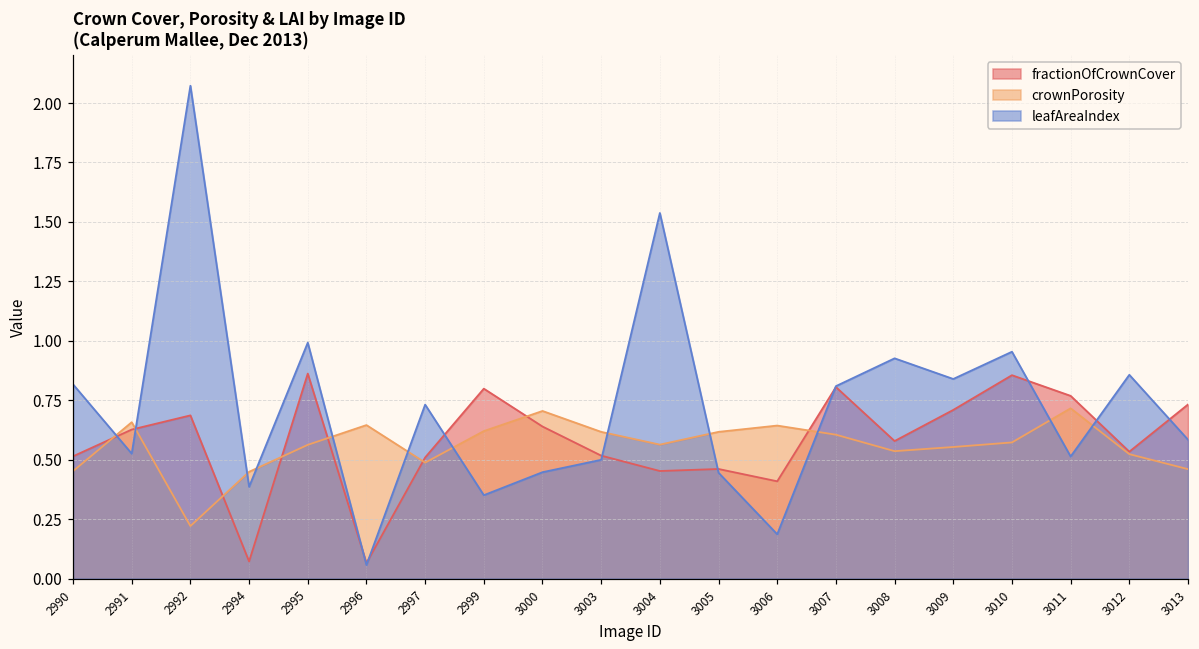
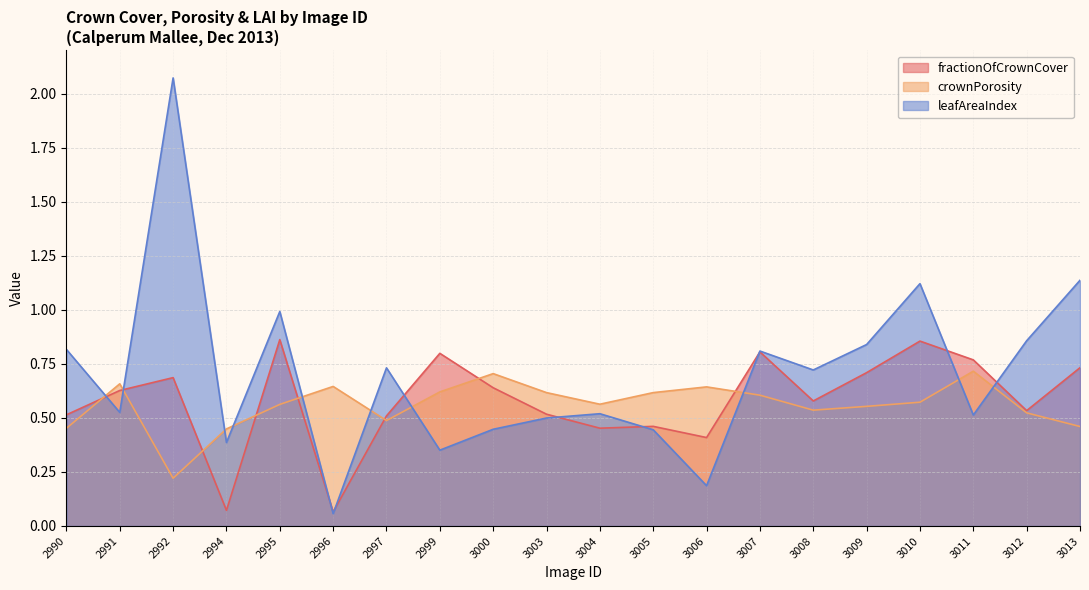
  {
    "leafAreaIndex": {
      "2990": 0.82,
      "2991": 0.53,
      "2992": 2.07,
      "2994": 0.39,
      "2995": 0.99,
      "2997": 0.73,
      "2999": 0.35,
      "3000": 0.45,
      "3003": 0.50,
-     "3004": 1.54,
+     "3004": 0.52,
      "3005": 0.45,
      "3006": 0.19,
-     "3008": 0.93,
+     "3008": 0.72,
      "3009": 0.84,
-     "3010": 0.95,
+     "3010": 1.12,
      "3011": 0.51,
      "3012": 0.86,
-     "3013": 0.58
+     "3013": 1.14
    }
  }
